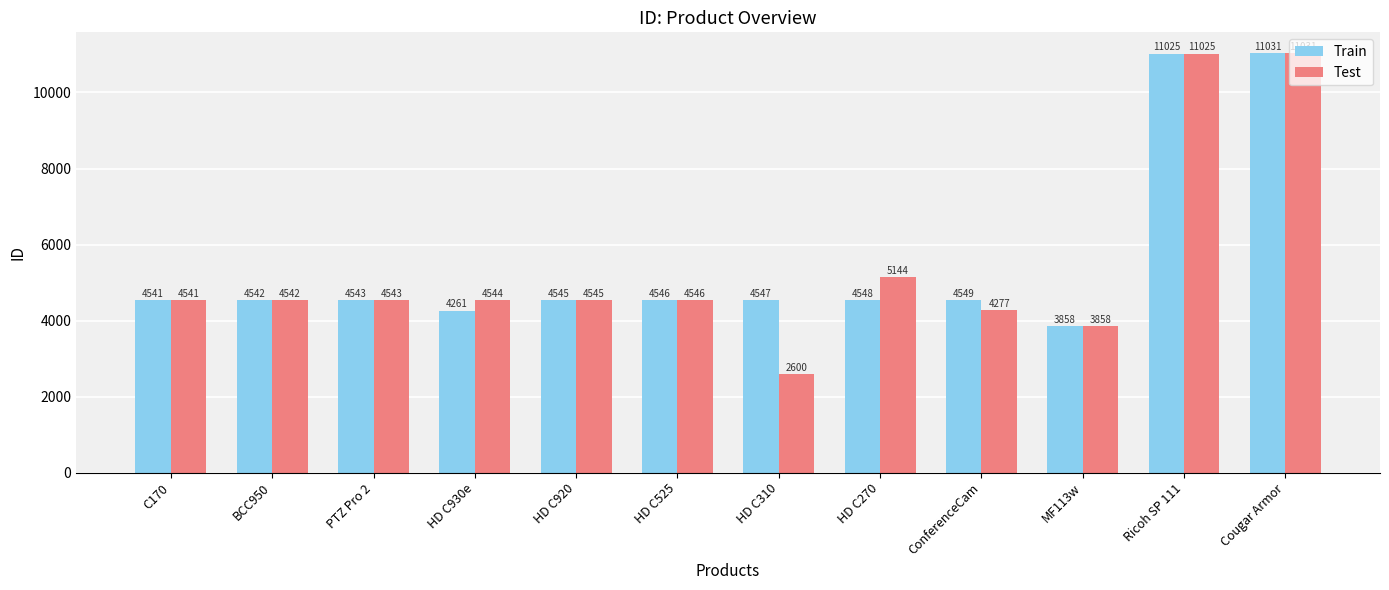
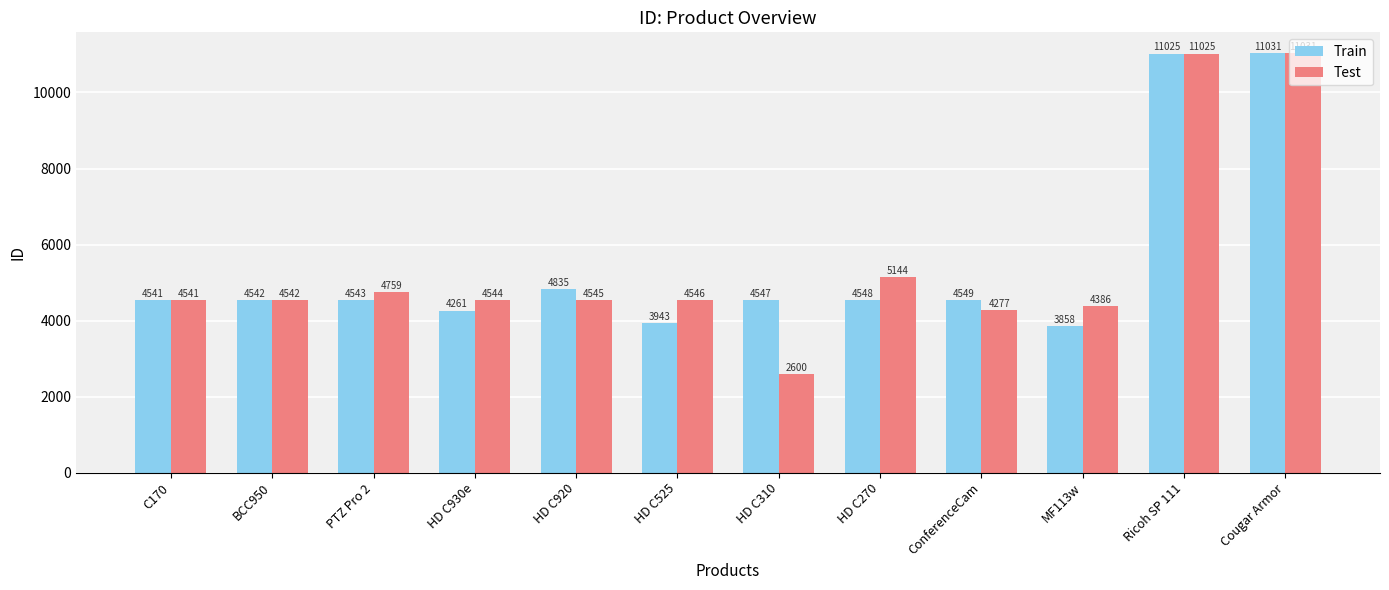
  {
    "Train": {
      "C170": 4541,
      "BCC950": 4542,
      "PTZ Pro 2": 4543,
      "HD C930e": 4261,
-     "HD C920": 4545,
-     "HD C525": 4546,
+     "HD C920": 4835,
+     "HD C525": 3943,
      "HD C310": 4547,
      "HD C270": 4548,
      "ConferenceCam": 4549,
      "MF113w": 3858,
      "Ricoh SP 111": 11025,
      "Cougar Armor": 11031
    },
    "Test": {
      "C170": 4541,
      "BCC950": 4542,
-     "PTZ Pro 2": 4543,
+     "PTZ Pro 2": 4759,
      "HD C930e": 4544,
      "HD C920": 4545,
      "HD C525": 4546,
      "HD C310": 2600,
      "HD C270": 5144,
      "ConferenceCam": 4277,
-     "MF113w": 3858,
+     "MF113w": 4386,
      "Ricoh SP 111": 11025
    }
  }
